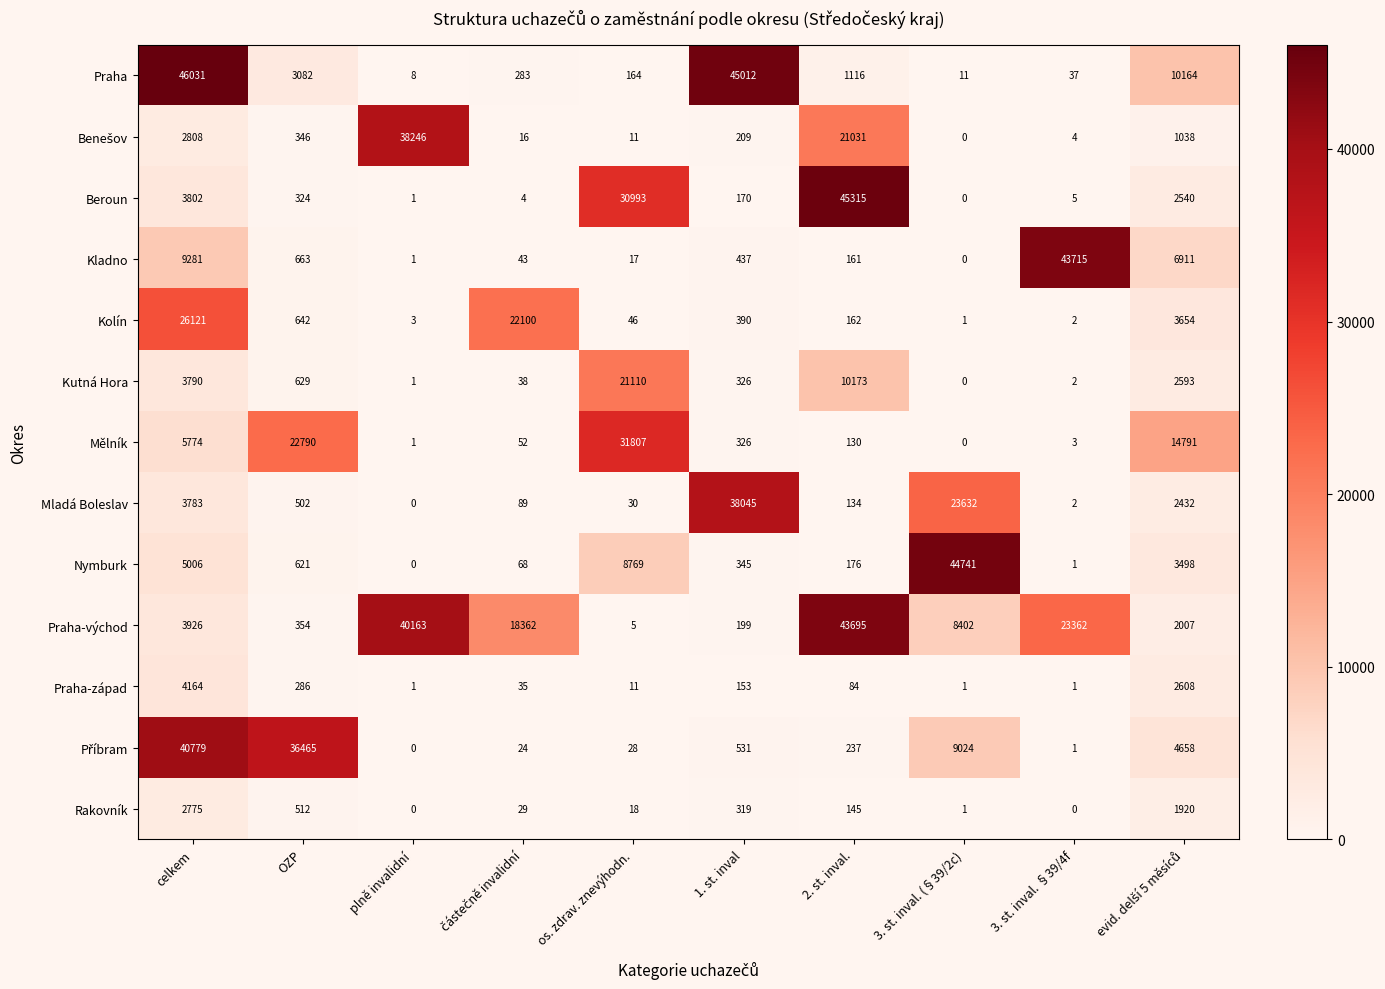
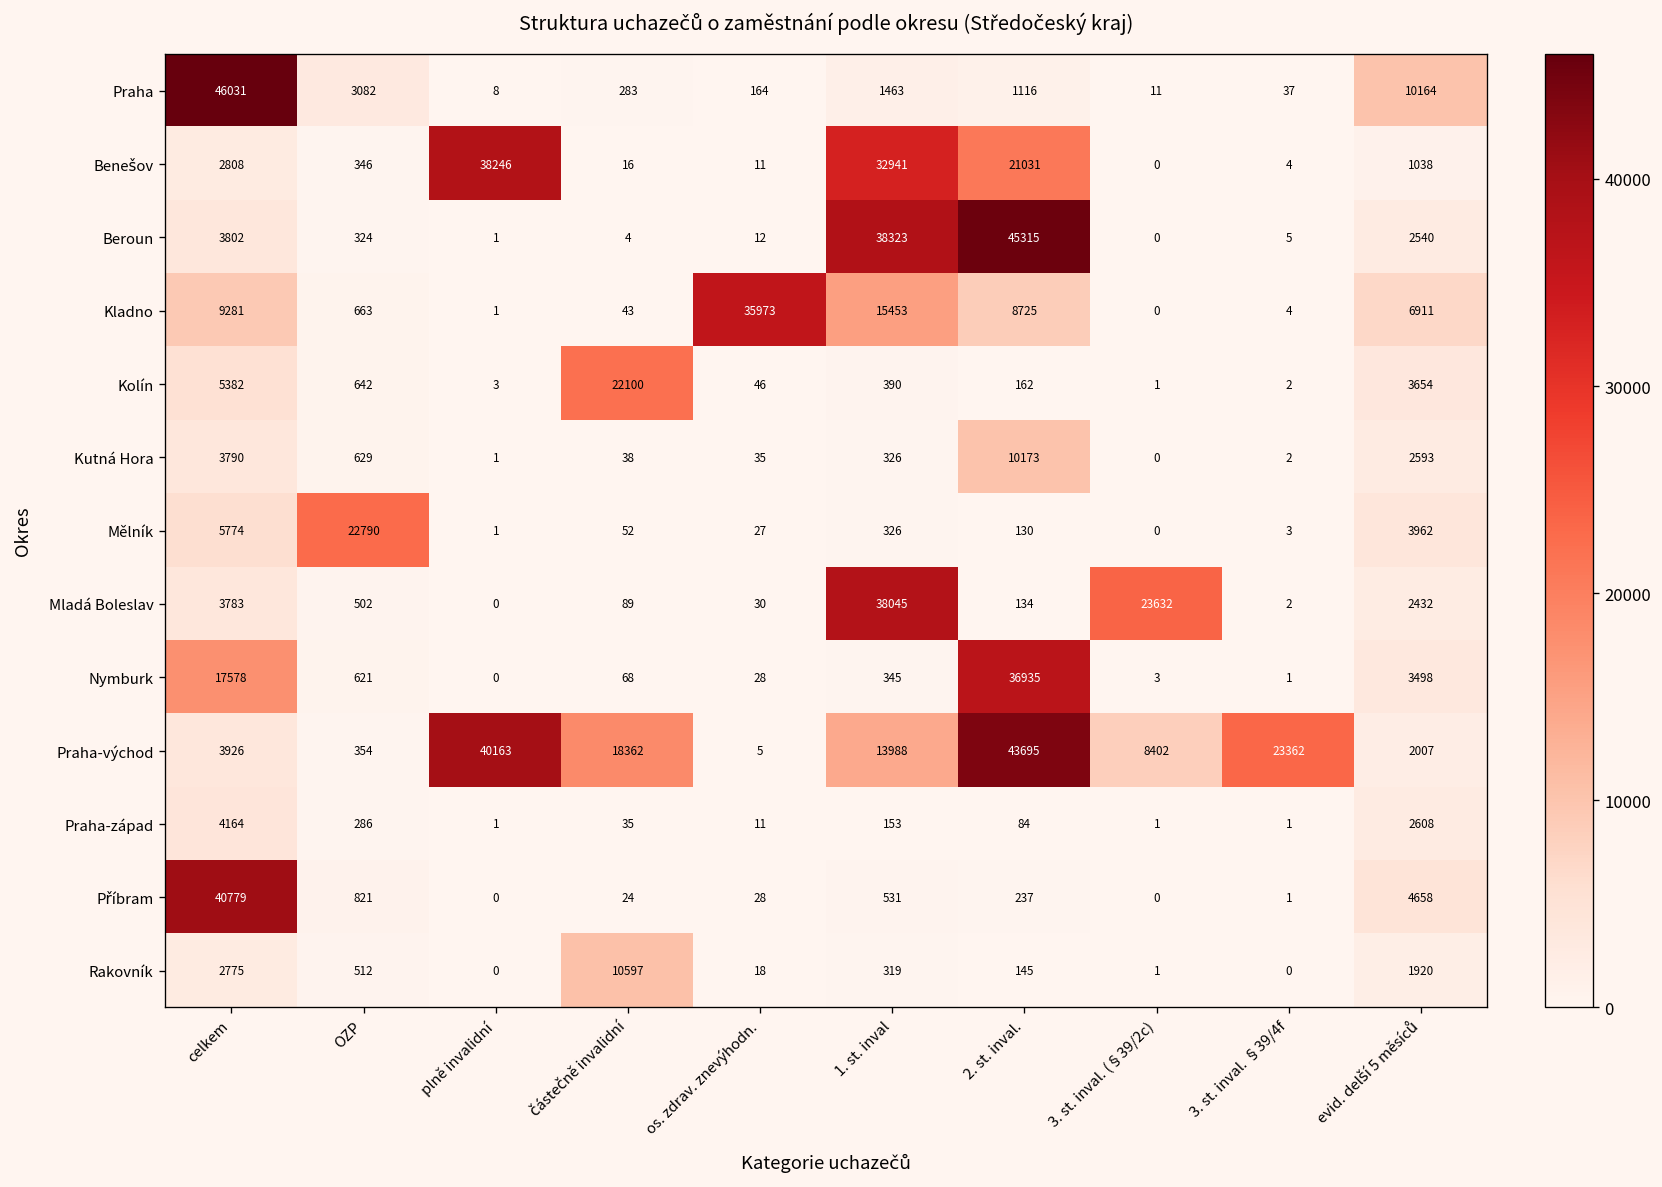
  {
    "Praha": {
      "celkem": 46031,
      "OZP": 3082,
      "plně invalidní": 8,
      "částečně invalidní": 283,
      "os. zdrav. znevýhodn.": 164,
-     "1. st. inval": 45012,
+     "1. st. inval": 1463,
      "2. st. inval.": 1116,
      "3. st. inval. (§39/2c)": 11,
      "3. st. inval. §39/4f": 37,
      "evid. delší 5 měsíců": 10164
    },
    "Benešov": {
      "celkem": 2808,
      "OZP": 346,
      "plně invalidní": 38246,
      "částečně invalidní": 16,
      "os. zdrav. znevýhodn.": 11,
-     "1. st. inval": 209,
+     "1. st. inval": 32941,
      "2. st. inval.": 21031,
      "3. st. inval. (§39/2c)": 0,
      "3. st. inval. §39/4f": 4,
      "evid. delší 5 měsíců": 1038
    },
    "Beroun": {
      "celkem": 3802,
      "OZP": 324,
      "plně invalidní": 1,
      "částečně invalidní": 4,
-     "os. zdrav. znevýhodn.": 30993,
-     "1. st. inval": 170,
+     "os. zdrav. znevýhodn.": 12,
+     "1. st. inval": 38323,
      "2. st. inval.": 45315,
      "3. st. inval. (§39/2c)": 0,
      "3. st. inval. §39/4f": 5,
      "evid. delší 5 měsíců": 2540
    },
    "Kladno": {
      "celkem": 9281,
      "OZP": 663,
      "plně invalidní": 1,
      "částečně invalidní": 43,
-     "os. zdrav. znevýhodn.": 17,
-     "1. st. inval": 437,
-     "2. st. inval.": 161,
+     "os. zdrav. znevýhodn.": 35973,
+     "1. st. inval": 15453,
+     "2. st. inval.": 8725,
      "3. st. inval. (§39/2c)": 0,
-     "3. st. inval. §39/4f": 43715,
+     "3. st. inval. §39/4f": 4,
      "evid. delší 5 měsíců": 6911
    },
    "Kolín": {
-     "celkem": 26121,
+     "celkem": 5382,
      "OZP": 642,
      "plně invalidní": 3,
      "částečně invalidní": 22100,
      "os. zdrav. znevýhodn.": 46,
      "1. st. inval": 390,
      "2. st. inval.": 162,
      "3. st. inval. (§39/2c)": 1,
      "3. st. inval. §39/4f": 2,
      "evid. delší 5 měsíců": 3654
    },
    "Kutná Hora": {
      "celkem": 3790,
      "OZP": 629,
      "plně invalidní": 1,
      "částečně invalidní": 38,
-     "os. zdrav. znevýhodn.": 21110,
+     "os. zdrav. znevýhodn.": 35,
      "1. st. inval": 326,
      "2. st. inval.": 10173,
      "3. st. inval. (§39/2c)": 0,
      "3. st. inval. §39/4f": 2,
      "evid. delší 5 měsíců": 2593
    },
    "Mělník": {
      "celkem": 5774,
      "OZP": 22790,
      "plně invalidní": 1,
      "částečně invalidní": 52,
-     "os. zdrav. znevýhodn.": 31807,
+     "os. zdrav. znevýhodn.": 27,
      "1. st. inval": 326,
      "2. st. inval.": 130,
      "3. st. inval. (§39/2c)": 0,
      "3. st. inval. §39/4f": 3,
-     "evid. delší 5 měsíců": 14791
+     "evid. delší 5 měsíců": 3962
    },
    "Mladá Boleslav": {
      "celkem": 3783,
      "OZP": 502,
      "plně invalidní": 0,
      "částečně invalidní": 89,
      "os. zdrav. znevýhodn.": 30,
      "1. st. inval": 38045,
      "2. st. inval.": 134,
      "3. st. inval. (§39/2c)": 23632,
      "3. st. inval. §39/4f": 2,
      "evid. delší 5 měsíců": 2432
    },
    "Nymburk": {
-     "celkem": 5006,
+     "celkem": 17578,
      "OZP": 621,
      "plně invalidní": 0,
      "částečně invalidní": 68,
-     "os. zdrav. znevýhodn.": 8769,
+     "os. zdrav. znevýhodn.": 28,
      "1. st. inval": 345,
-     "2. st. inval.": 176,
-     "3. st. inval. (§39/2c)": 44741,
+     "2. st. inval.": 36935,
+     "3. st. inval. (§39/2c)": 3,
      "3. st. inval. §39/4f": 1,
      "evid. delší 5 měsíců": 3498
    },
    "Praha-východ": {
      "celkem": 3926,
      "OZP": 354,
      "plně invalidní": 40163,
      "částečně invalidní": 18362,
      "os. zdrav. znevýhodn.": 5,
-     "1. st. inval": 199,
+     "1. st. inval": 13988,
      "2. st. inval.": 43695,
      "3. st. inval. (§39/2c)": 8402,
      "3. st. inval. §39/4f": 23362,
      "evid. delší 5 měsíců": 2007
    },
    "Praha-západ": {
      "celkem": 4164,
      "OZP": 286,
      "plně invalidní": 1,
      "částečně invalidní": 35,
      "os. zdrav. znevýhodn.": 11,
      "1. st. inval": 153,
      "2. st. inval.": 84,
      "3. st. inval. (§39/2c)": 1,
      "3. st. inval. §39/4f": 1,
      "evid. delší 5 měsíců": 2608
    },
    "Příbram": {
      "celkem": 40779,
-     "OZP": 36465,
+     "OZP": 821,
      "plně invalidní": 0,
      "částečně invalidní": 24,
      "os. zdrav. znevýhodn.": 28,
      "1. st. inval": 531,
      "2. st. inval.": 237,
-     "3. st. inval. (§39/2c)": 9024,
+     "3. st. inval. (§39/2c)": 0,
      "3. st. inval. §39/4f": 1,
      "evid. delší 5 měsíců": 4658
    },
    "Rakovník": {
      "celkem": 2775,
      "OZP": 512,
      "plně invalidní": 0,
-     "částečně invalidní": 29,
+     "částečně invalidní": 10597,
      "os. zdrav. znevýhodn.": 18,
      "1. st. inval": 319,
      "2. st. inval.": 145,
      "3. st. inval. (§39/2c)": 1,
      "3. st. inval. §39/4f": 0,
      "evid. delší 5 měsíců": 1920
    }
  }
